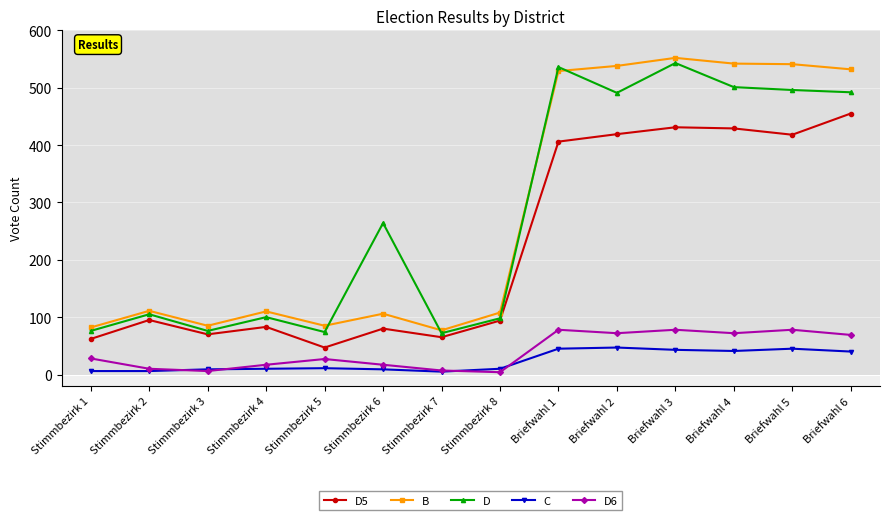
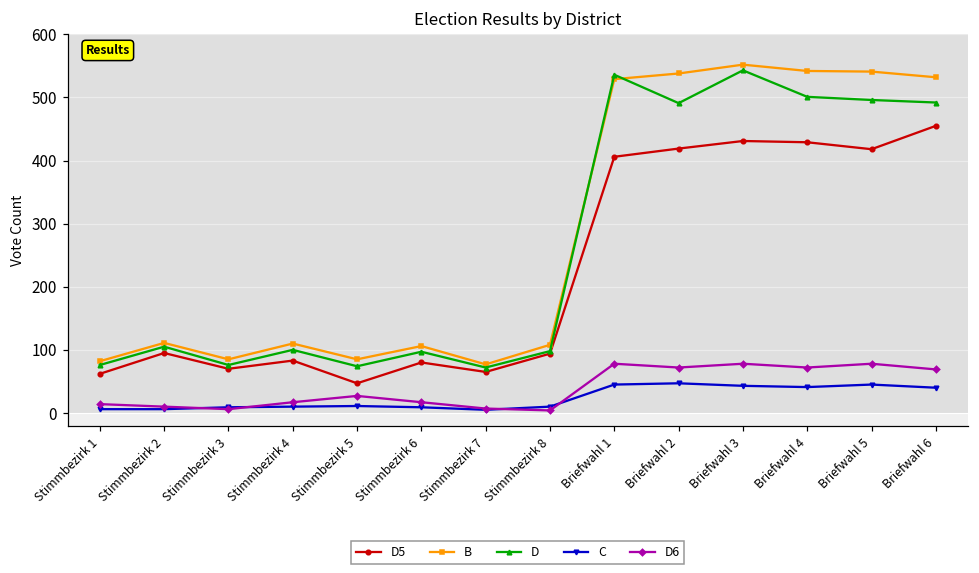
  {
    "D5": {
      "Stimmbezirk 1": 60,
      "Stimmbezirk 2": 100,
      "Stimmbezirk 3": 70,
      "Stimmbezirk 4": 80,
      "Stimmbezirk 5": 50,
      "Stimmbezirk 6": 80,
      "Stimmbezirk 7": 70,
      "Briefwahl 1": 410,
      "Briefwahl 2": 420,
      "Briefwahl 3": 430,
      "Briefwahl 4": 430,
      "Briefwahl 5": 420,
      "Briefwahl 6": 460
    },
    "B": {
      "Stimmbezirk 1": 80,
      "Stimmbezirk 2": 110,
      "Stimmbezirk 3": 90,
      "Stimmbezirk 4": 110,
      "Stimmbezirk 5": 90,
      "Stimmbezirk 6": 110,
      "Stimmbezirk 7": 80,
      "Stimmbezirk 8": 110,
      "Briefwahl 1": 530,
      "Briefwahl 2": 540,
      "Briefwahl 3": 550,
      "Briefwahl 4": 540,
      "Briefwahl 5": 540,
      "Briefwahl 6": 530
    },
    "D": {
      "Stimmbezirk 1": 80,
      "Stimmbezirk 2": 110,
      "Stimmbezirk 3": 80,
      "Stimmbezirk 4": 100,
      "Stimmbezirk 5": 70,
-     "Stimmbezirk 6": 260,
+     "Stimmbezirk 6": 100,
      "Stimmbezirk 7": 70,
      "Briefwahl 1": 540,
      "Briefwahl 2": 490,
      "Briefwahl 3": 540,
      "Briefwahl 4": 500,
      "Briefwahl 5": 500,
      "Briefwahl 6": 490
    },
    "C": {
      "Stimmbezirk 1": 10,
      "Stimmbezirk 4": 10,
      "Stimmbezirk 5": 10,
      "Stimmbezirk 6": 10,
      "Stimmbezirk 8": 10,
      "Briefwahl 1": 50,
      "Briefwahl 2": 50,
      "Briefwahl 3": 40,
      "Briefwahl 4": 40,
      "Briefwahl 5": 50,
      "Briefwahl 6": 40
    },
    "D6": {
-     "Stimmbezirk 1": 30,
+     "Stimmbezirk 1": 10,
      "Stimmbezirk 4": 20,
      "Stimmbezirk 5": 30,
      "Stimmbezirk 6": 20,
      "Stimmbezirk 8": 0,
      "Briefwahl 1": 80,
      "Briefwahl 2": 70,
      "Briefwahl 3": 80,
      "Briefwahl 4": 70,
      "Briefwahl 5": 80,
      "Briefwahl 6": 70
    }
  }
